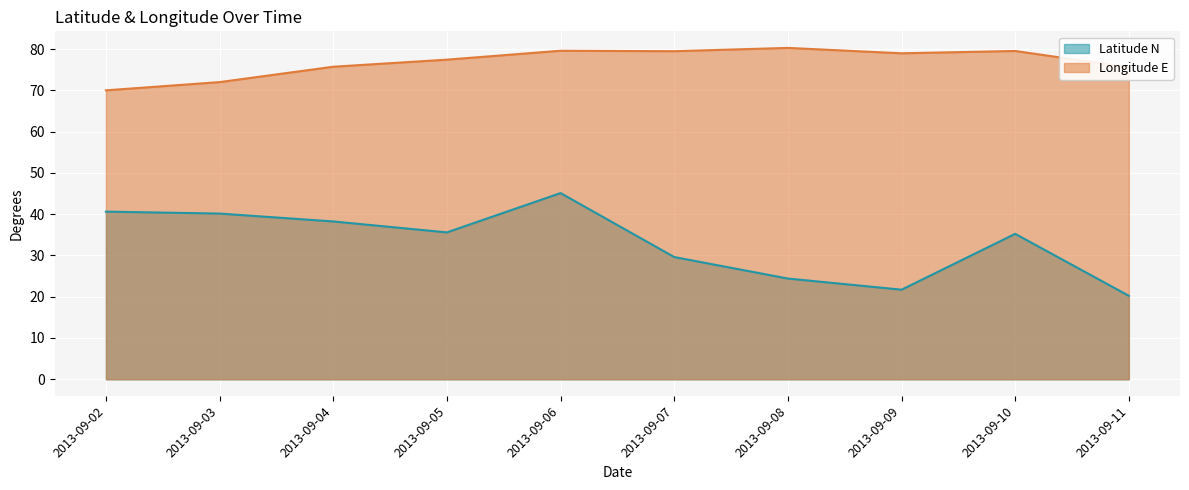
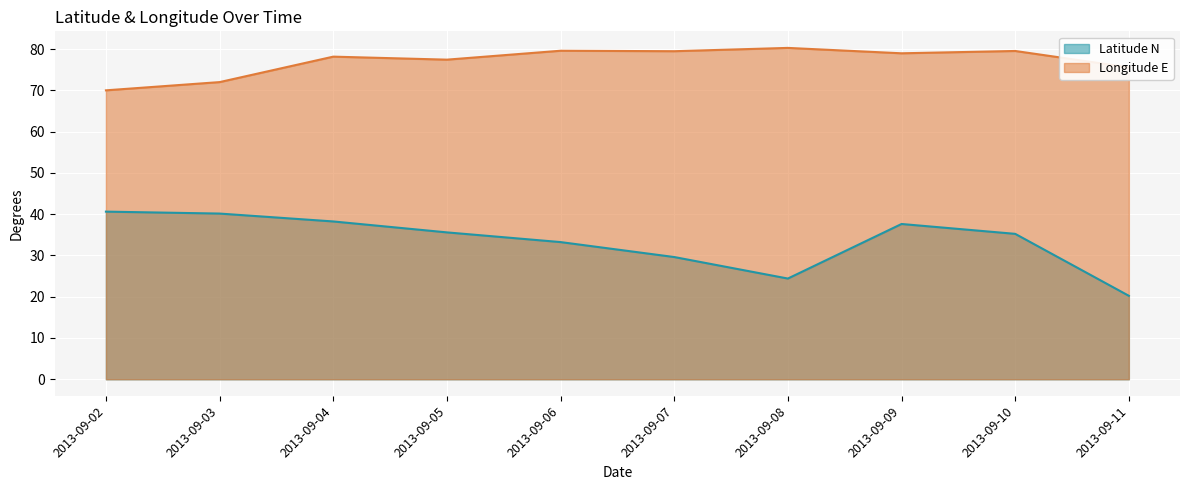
  {
    "Latitude N": {
      "2013-09-02": 41,
      "2013-09-03": 40,
      "2013-09-04": 38,
      "2013-09-05": 36,
-     "2013-09-06": 45,
+     "2013-09-06": 33,
      "2013-09-07": 30,
      "2013-09-08": 24,
-     "2013-09-09": 22,
+     "2013-09-09": 38,
      "2013-09-10": 35,
      "2013-09-11": 20
    },
    "Longitude E": {
      "2013-09-02": 70,
      "2013-09-03": 72,
-     "2013-09-04": 76,
+     "2013-09-04": 78,
      "2013-09-05": 77,
      "2013-09-06": 80,
      "2013-09-07": 79,
      "2013-09-08": 80,
      "2013-09-09": 79,
      "2013-09-10": 80
    }
  }
